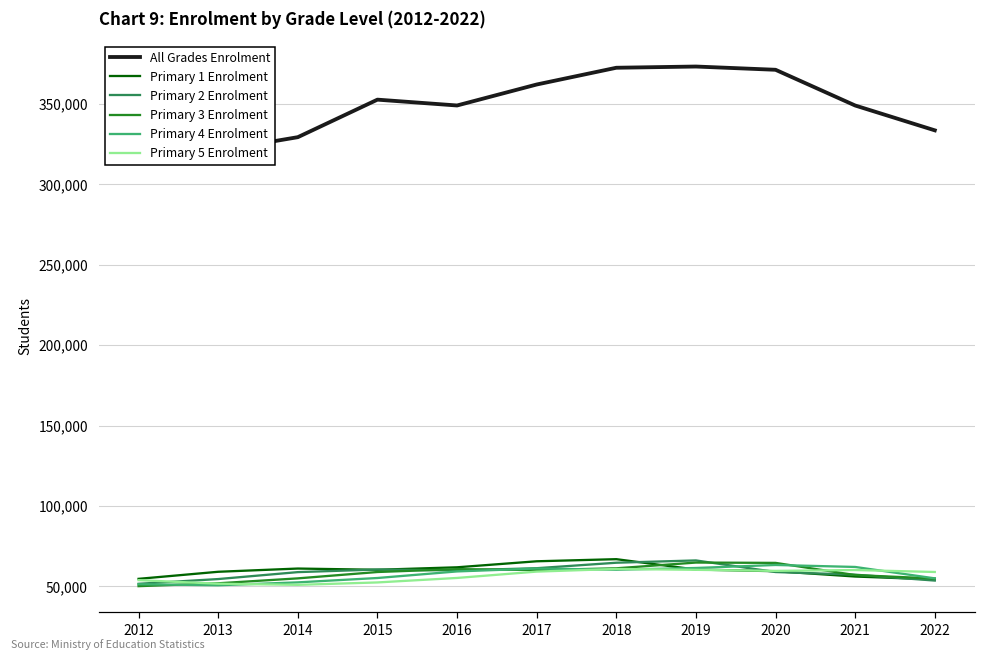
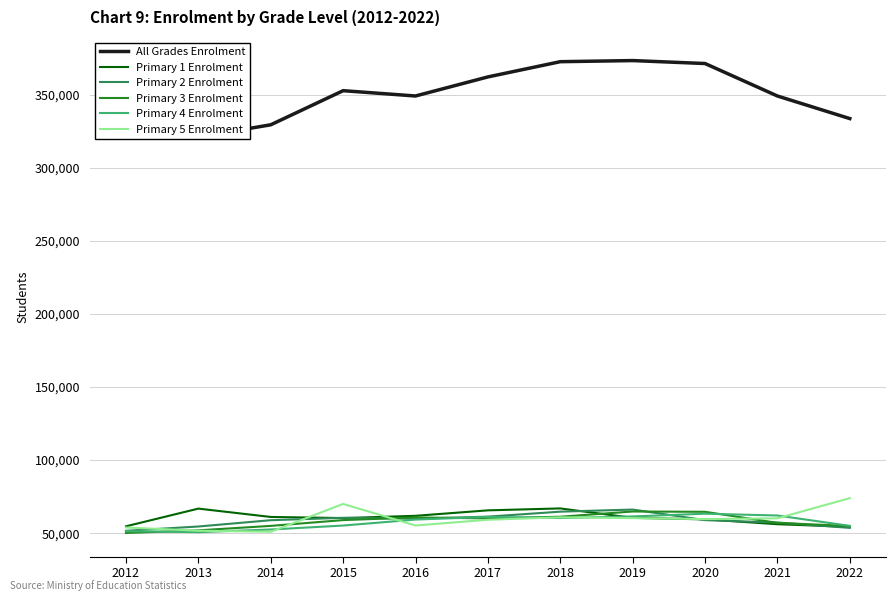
  {
    "All Grades Enrolment": {
      "2014": "329,000",
      "2015": "353,000",
      "2016": "349,000",
      "2017": "362,000",
      "2018": "372,000",
      "2019": "373,000",
      "2020": "371,000",
      "2021": "349,000",
      "2022": "334,000"
    },
    "Primary 1 Enrolment": {
-     "2013": "59,000",
+     "2013": "67,000",
      "2014": "61,000",
      "2017": "66,000",
      "2018": "67,000"
    },
    "Primary 5 Enrolment": {
-     "2015": "52,000",
+     "2015": "70,000",
      "2016": "55,000",
      "2021": "60,000",
-     "2022": "59,000"
+     "2022": "74,000"
    }
  }
